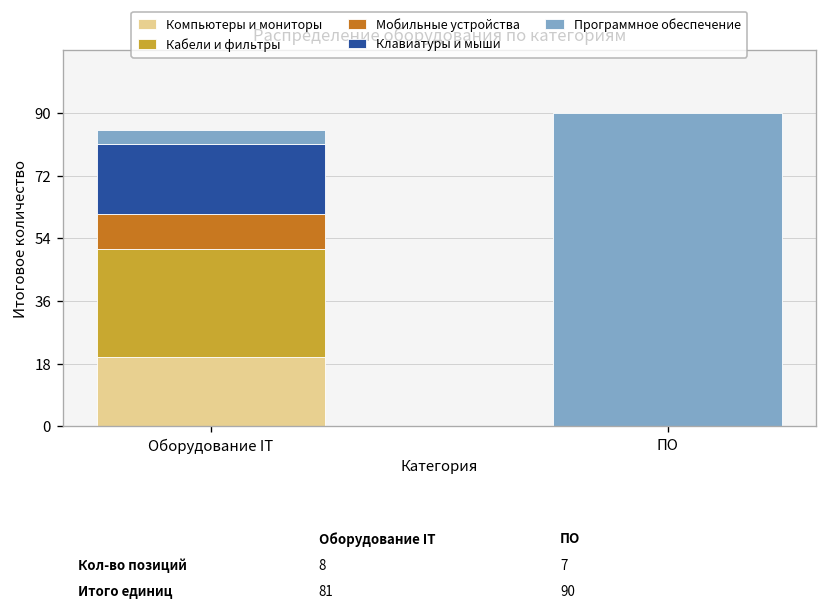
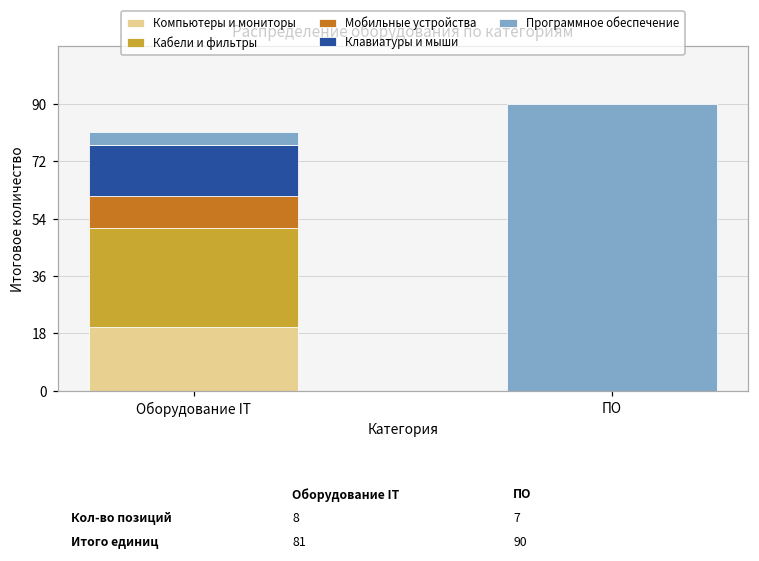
  {
    "Компьютеры и мониторы": {
      "Оборудование IT": 20,
      "ПО": 0
    },
    "Клавиатуры и мыши": {
-     "Оборудование IT": 20
+     "Оборудование IT": 16
    },
    "Программное обеспечение": {
      "Оборудование IT": 4,
      "ПО": 90
    }
  }
